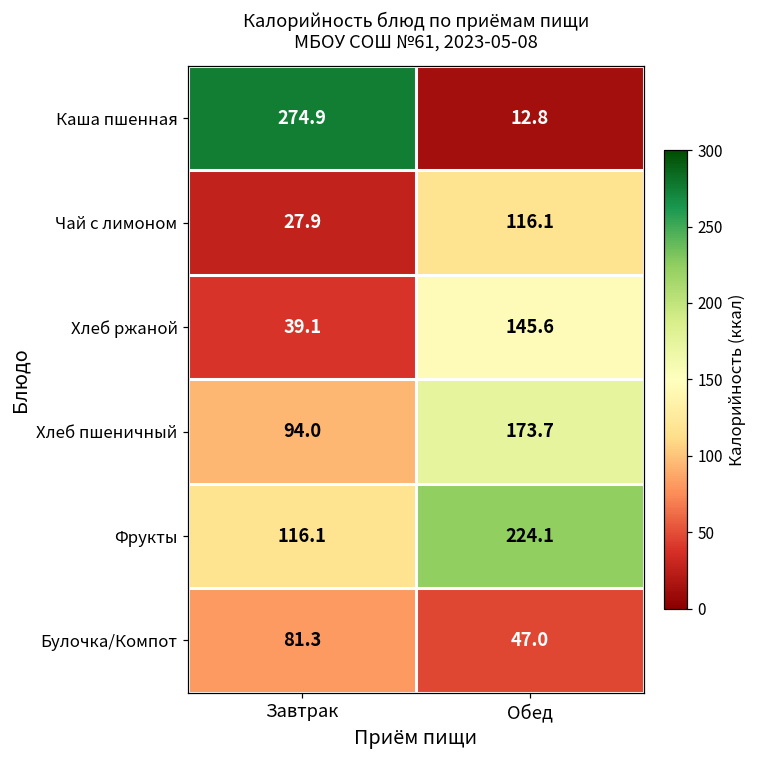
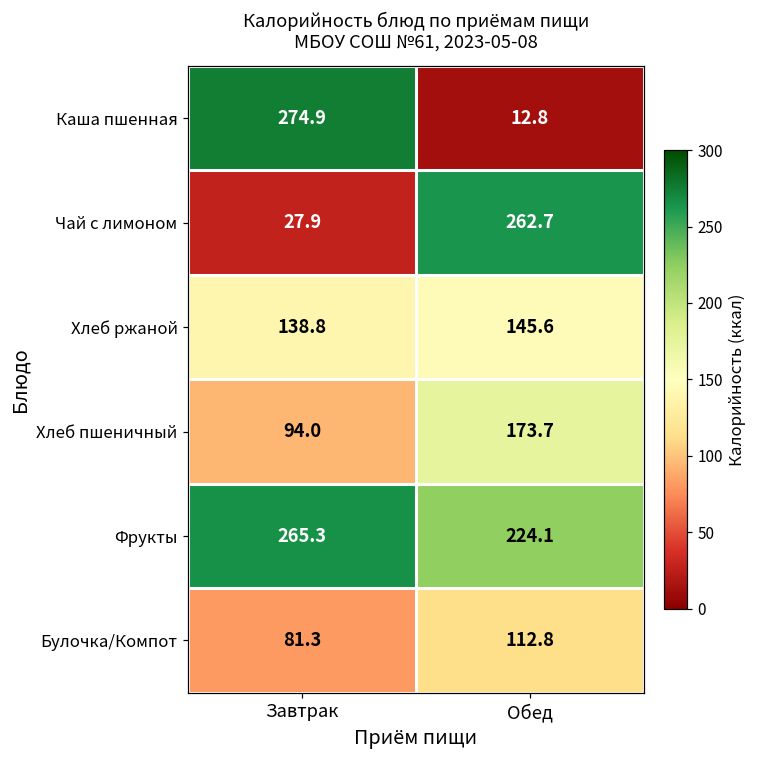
  {
    "Каша пшенная": {
      "Завтрак": 274.9,
      "Обед": 12.8
    },
    "Чай с лимоном": {
      "Завтрак": 27.9,
-     "Обед": 116.1
+     "Обед": 262.7
    },
    "Хлеб ржаной": {
-     "Завтрак": 39.1,
+     "Завтрак": 138.8,
      "Обед": 145.6
    },
    "Хлеб пшеничный": {
      "Завтрак": 94.0,
      "Обед": 173.7
    },
    "Фрукты": {
-     "Завтрак": 116.1,
+     "Завтрак": 265.3,
      "Обед": 224.1
    },
    "Булочка/Компот": {
      "Завтрак": 81.3,
-     "Обед": 47.0
+     "Обед": 112.8
    }
  }
